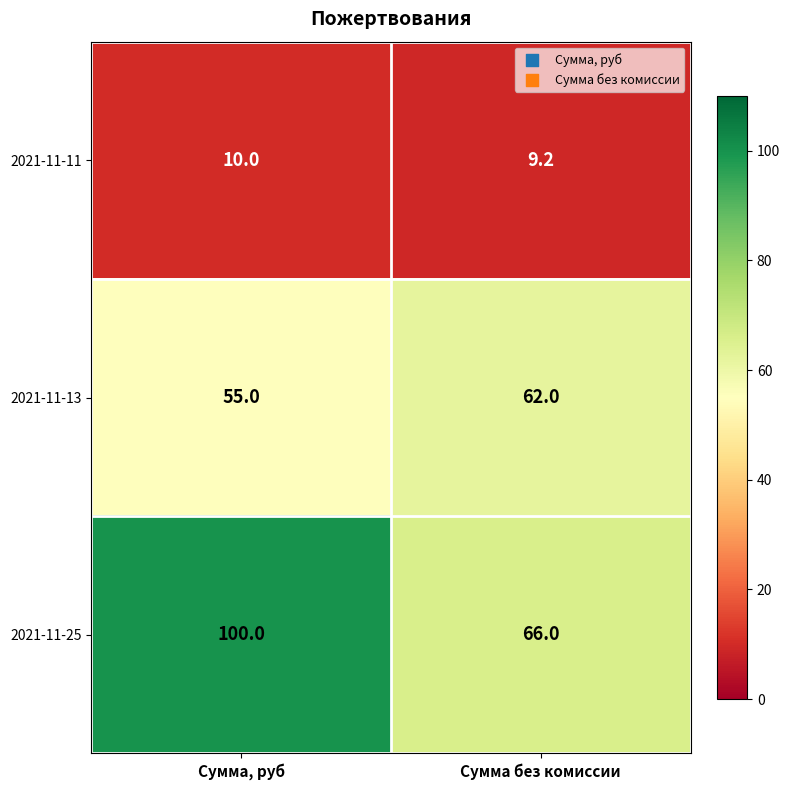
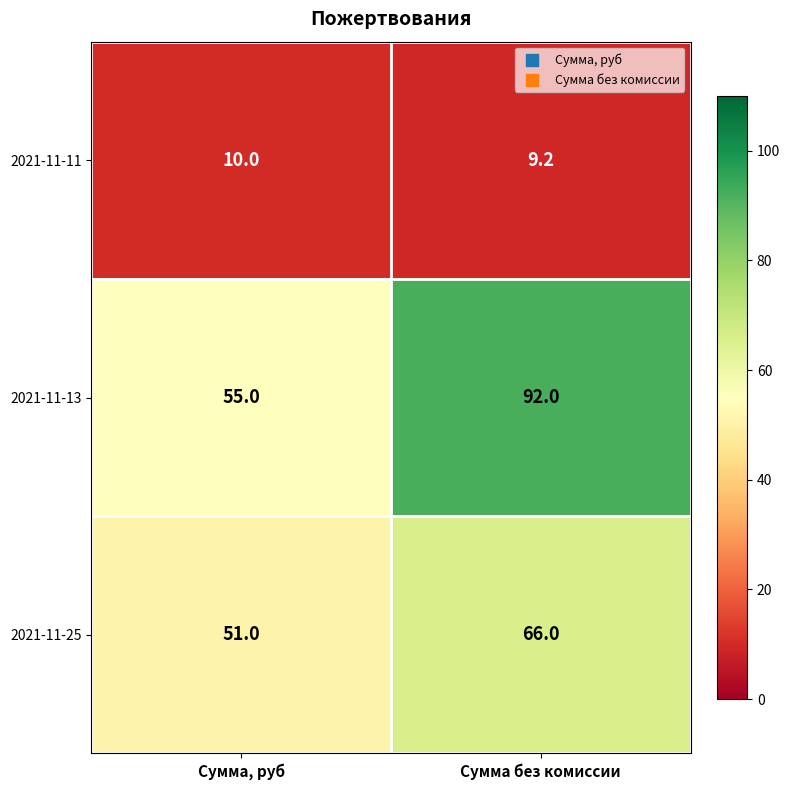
  {
    "2021-11-11": {
      "Сумма, руб": 10.0,
      "Сумма без комиссии": 9.2
    },
    "2021-11-13": {
      "Сумма, руб": 55.0,
-     "Сумма без комиссии": 62.0
+     "Сумма без комиссии": 92.0
    },
    "2021-11-25": {
-     "Сумма, руб": 100.0,
+     "Сумма, руб": 51.0,
      "Сумма без комиссии": 66.0
    }
  }
